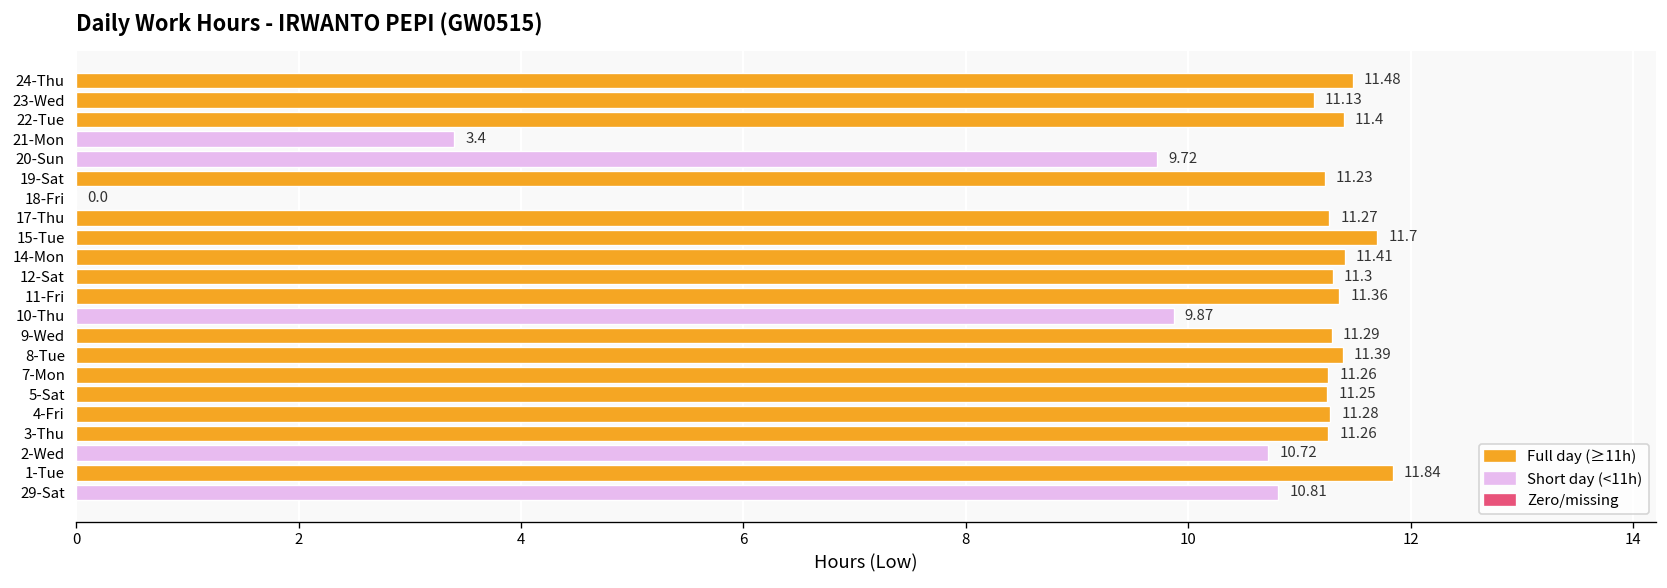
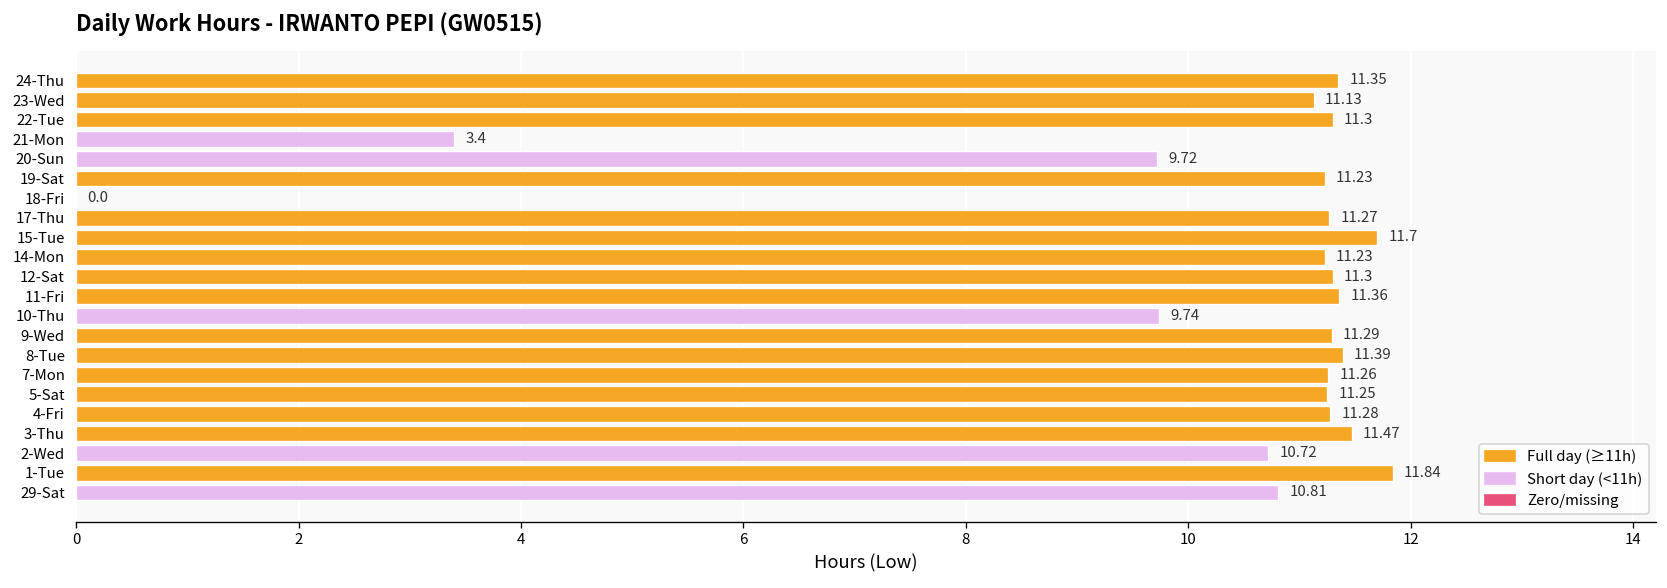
  {
-   "24-Thu": 11.48,
+   "24-Thu": 11.35,
    "23-Wed": 11.13,
-   "22-Tue": 11.4,
+   "22-Tue": 11.3,
    "21-Mon": 3.4,
    "20-Sun": 9.72,
    "19-Sat": 11.23,
    "18-Fri": 0.0,
    "17-Thu": 11.27,
    "15-Tue": 11.7,
-   "14-Mon": 11.41,
+   "14-Mon": 11.23,
    "12-Sat": 11.3,
    "11-Fri": 11.36,
-   "10-Thu": 9.87,
+   "10-Thu": 9.74,
    "9-Wed": 11.29,
    "8-Tue": 11.39,
    "7-Mon": 11.26,
    "5-Sat": 11.25,
    "4-Fri": 11.28,
-   "3-Thu": 11.26,
+   "3-Thu": 11.47,
    "2-Wed": 10.72,
    "1-Tue": 11.84,
    "29-Sat": 10.81
  }
